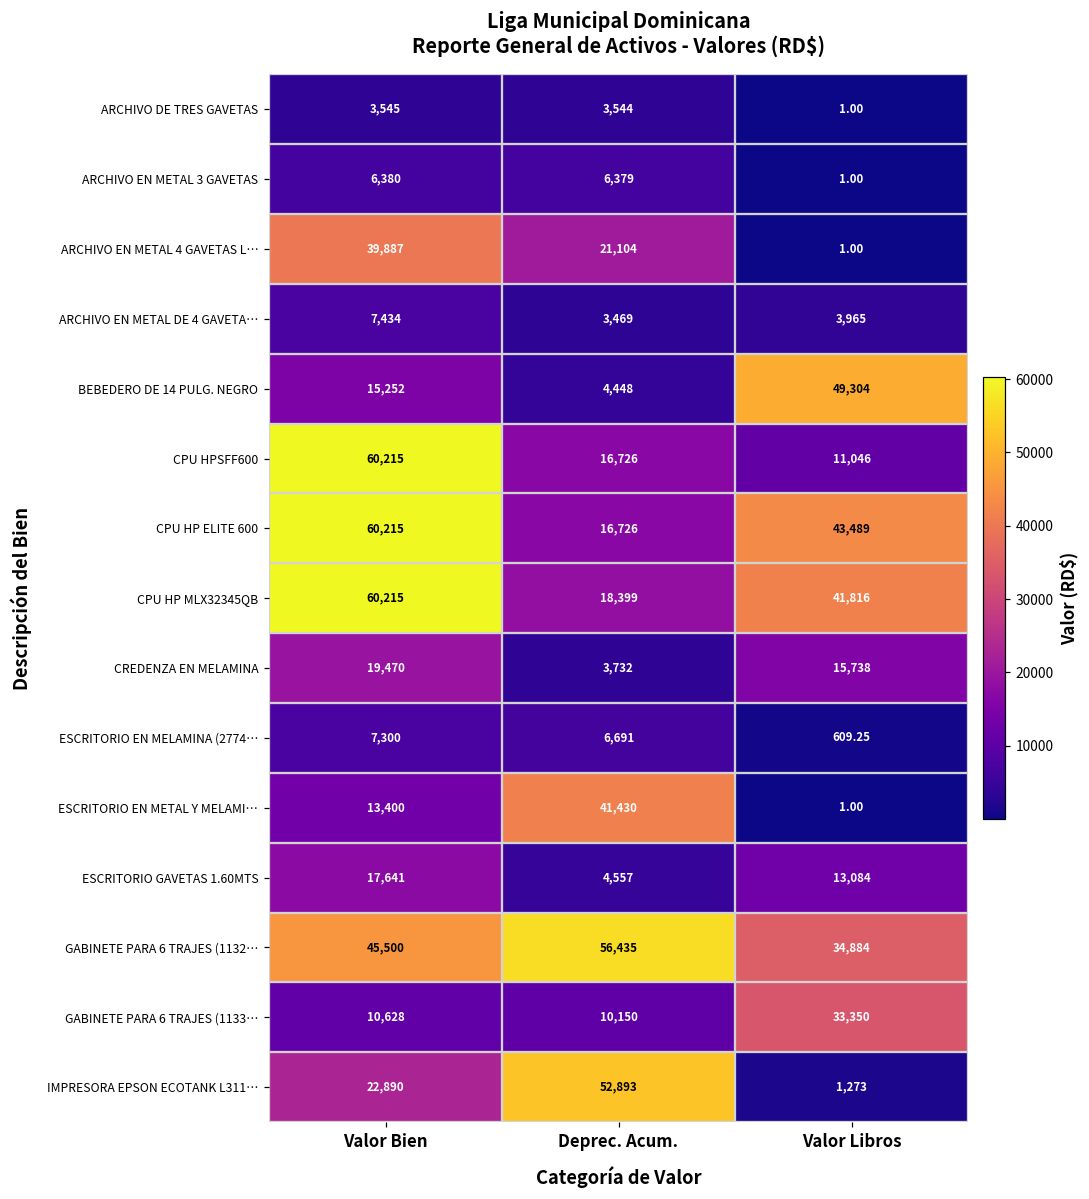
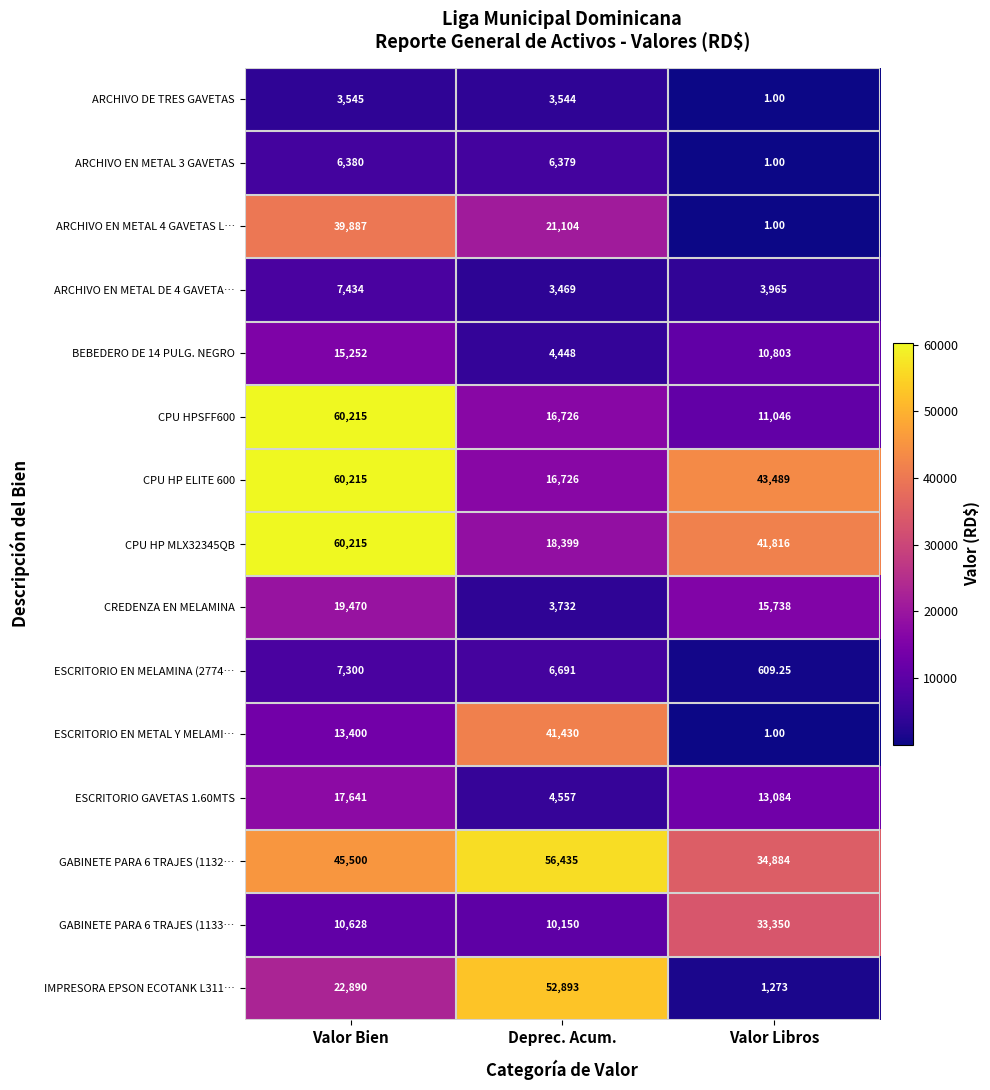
  {
    "ARCHIVO DE TRES GAVETAS": {
      "Valor Bien": "3,545",
      "Deprec. Acum.": "3,544",
      "Valor Libros": "1.00"
    },
    "ARCHIVO EN METAL 3 GAVETAS": {
      "Valor Bien": "6,380",
      "Deprec. Acum.": "6,379",
      "Valor Libros": "1.00"
    },
    "ARCHIVO EN METAL 4 GAVETAS L…": {
      "Valor Bien": "39,887",
      "Deprec. Acum.": "21,104",
      "Valor Libros": "1.00"
    },
    "ARCHIVO EN METAL DE 4 GAVETA…": {
      "Valor Bien": "7,434",
      "Deprec. Acum.": "3,469",
      "Valor Libros": "3,965"
    },
    "BEBEDERO DE 14 PULG. NEGRO": {
      "Valor Bien": "15,252",
      "Deprec. Acum.": "4,448",
-     "Valor Libros": "49,304"
+     "Valor Libros": "10,803"
    },
    "CPU HPSFF600": {
      "Valor Bien": "60,215",
      "Deprec. Acum.": "16,726",
      "Valor Libros": "11,046"
    },
    "CPU HP ELITE 600": {
      "Valor Bien": "60,215",
      "Deprec. Acum.": "16,726",
      "Valor Libros": "43,489"
    },
    "CPU HP MLX32345QB": {
      "Valor Bien": "60,215",
      "Deprec. Acum.": "18,399",
      "Valor Libros": "41,816"
    },
    "CREDENZA EN MELAMINA": {
      "Valor Bien": "19,470",
      "Deprec. Acum.": "3,732",
      "Valor Libros": "15,738"
    },
    "ESCRITORIO EN MELAMINA (2774…": {
      "Valor Bien": "7,300",
      "Deprec. Acum.": "6,691",
      "Valor Libros": "609.25"
    },
    "ESCRITORIO EN METAL Y MELAMI…": {
      "Valor Bien": "13,400",
      "Deprec. Acum.": "41,430",
      "Valor Libros": "1.00"
    },
    "ESCRITORIO GAVETAS 1.60MTS": {
      "Valor Bien": "17,641",
      "Deprec. Acum.": "4,557",
      "Valor Libros": "13,084"
    },
    "GABINETE PARA 6 TRAJES (1132…": {
      "Valor Bien": "45,500",
      "Deprec. Acum.": "56,435",
      "Valor Libros": "34,884"
    },
    "GABINETE PARA 6 TRAJES (1133…": {
      "Valor Bien": "10,628",
      "Deprec. Acum.": "10,150",
      "Valor Libros": "33,350"
    },
    "IMPRESORA EPSON ECOTANK L311…": {
      "Valor Bien": "22,890",
      "Deprec. Acum.": "52,893",
      "Valor Libros": "1,273"
    }
  }
